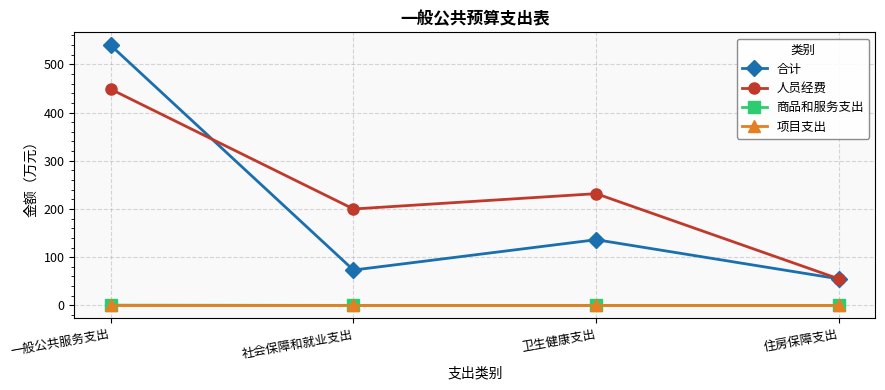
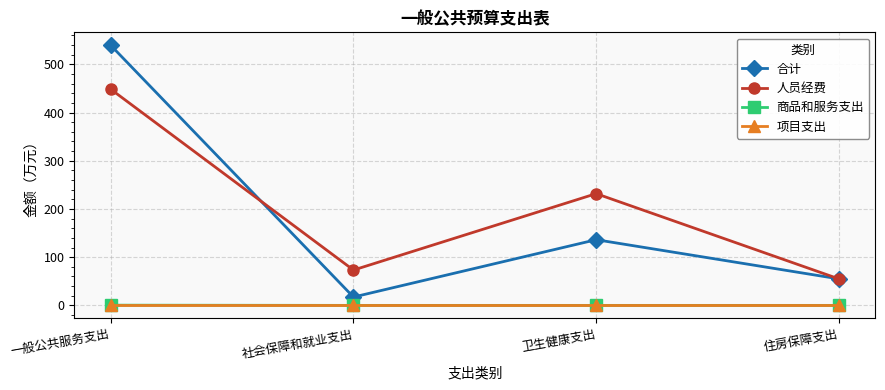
  {
    "合计": {
      "一般公共服务支出": 540,
-     "社会保障和就业支出": 70,
+     "社会保障和就业支出": 20,
      "卫生健康支出": 140
    },
    "人员经费": {
      "一般公共服务支出": 450,
-     "社会保障和就业支出": 200,
+     "社会保障和就业支出": 70,
      "卫生健康支出": 230
    },
    "项目支出": {
      "一般公共服务支出": 0,
      "社会保障和就业支出": 0,
      "卫生健康支出": 0,
      "住房保障支出": 0
    }
  }
